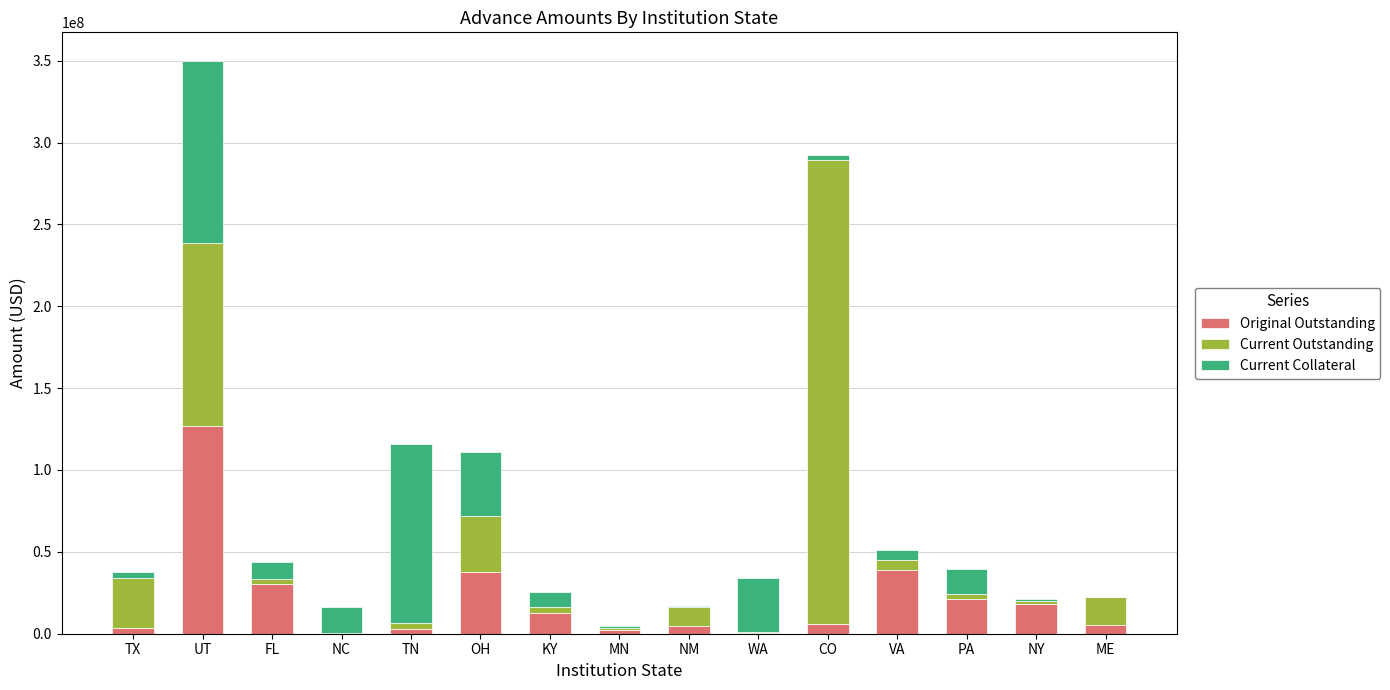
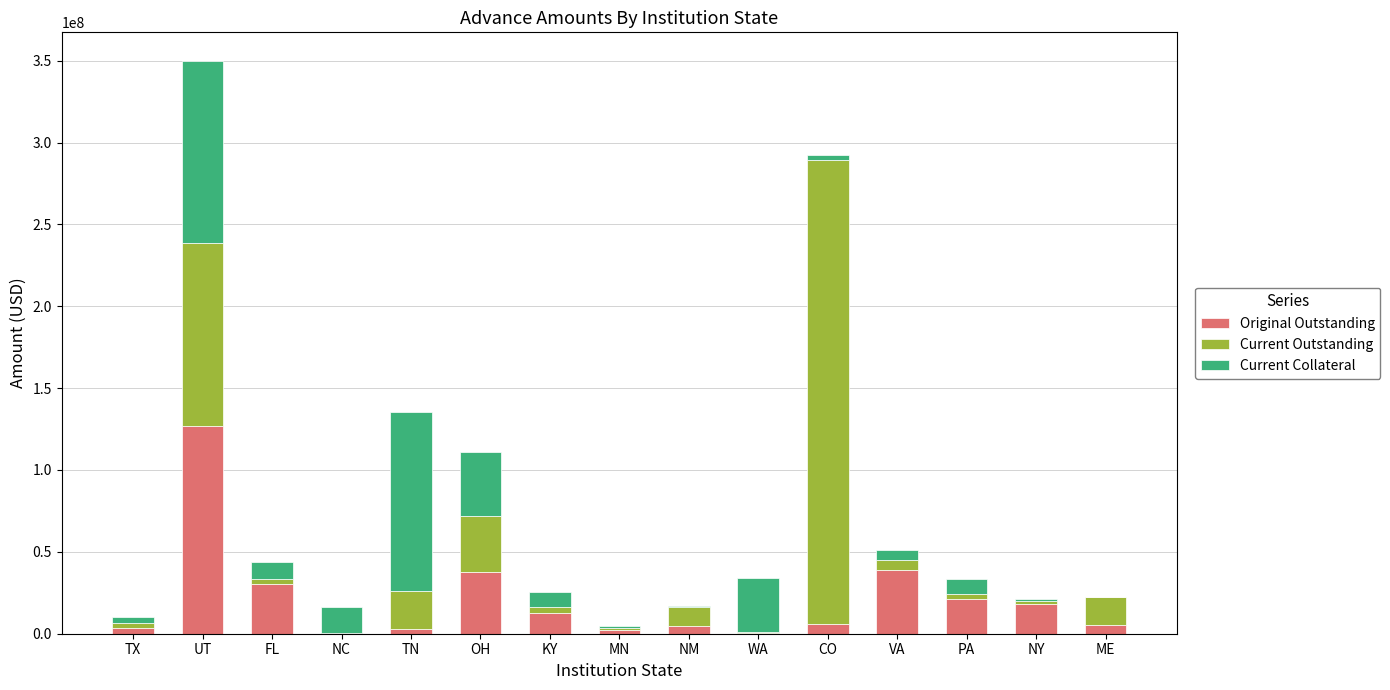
  {
    "Original Outstanding": {
      "TX": 4000000,
      "UT": 127000000,
      "FL": 31000000,
      "TN": 3000000,
      "OH": 38000000,
      "KY": 13000000,
      "MN": 2000000,
      "NM": 5000000,
      "CO": 6000000,
      "VA": 39000000,
      "PA": 21000000,
      "NY": 18000000,
      "ME": 6000000
    },
    "Current Outstanding": {
-     "TX": 31000000,
+     "TX": 3000000,
      "UT": 111000000,
      "FL": 3000000,
-     "TN": 4000000,
+     "TN": 23000000,
      "OH": 34000000,
      "KY": 4000000,
      "NM": 12000000,
      "CO": 283000000,
      "VA": 6000000,
      "PA": 3000000,
      "ME": 17000000
    },
    "Current Collateral": {
      "TX": 3000000,
      "UT": 111000000,
      "FL": 11000000,
      "NC": 16000000,
      "TN": 109000000,
      "OH": 40000000,
      "KY": 9000000,
      "WA": 33000000,
      "CO": 3000000,
      "VA": 6000000,
-     "PA": 15000000
+     "PA": 9000000
    }
  }
